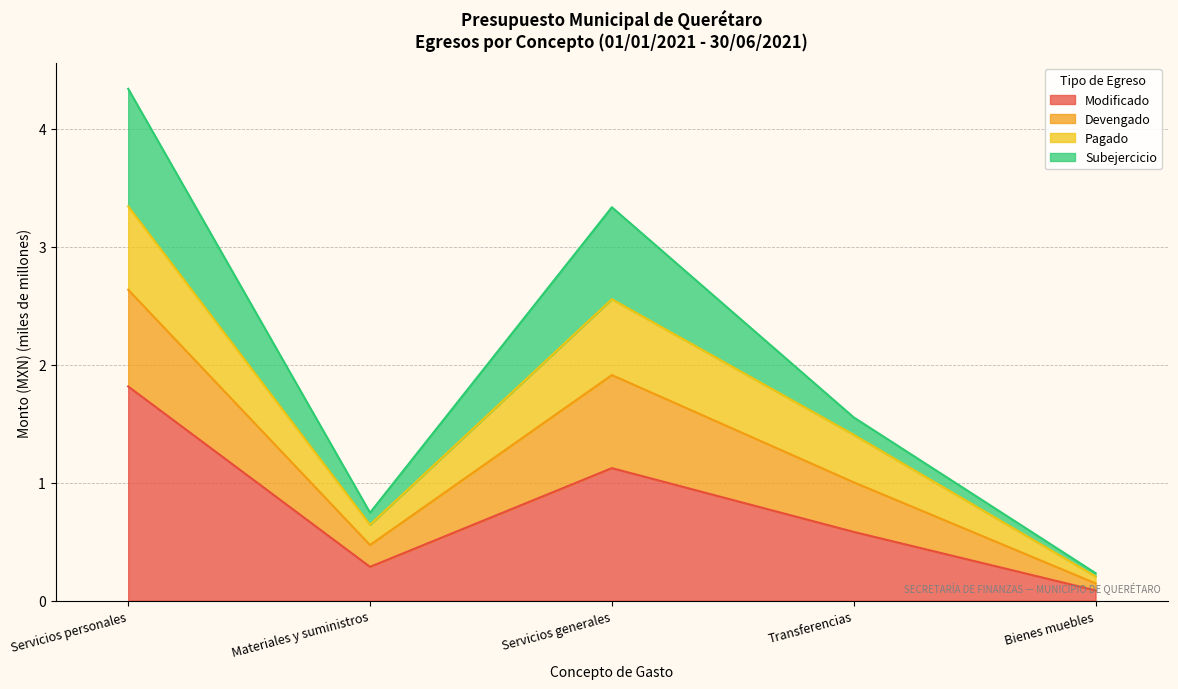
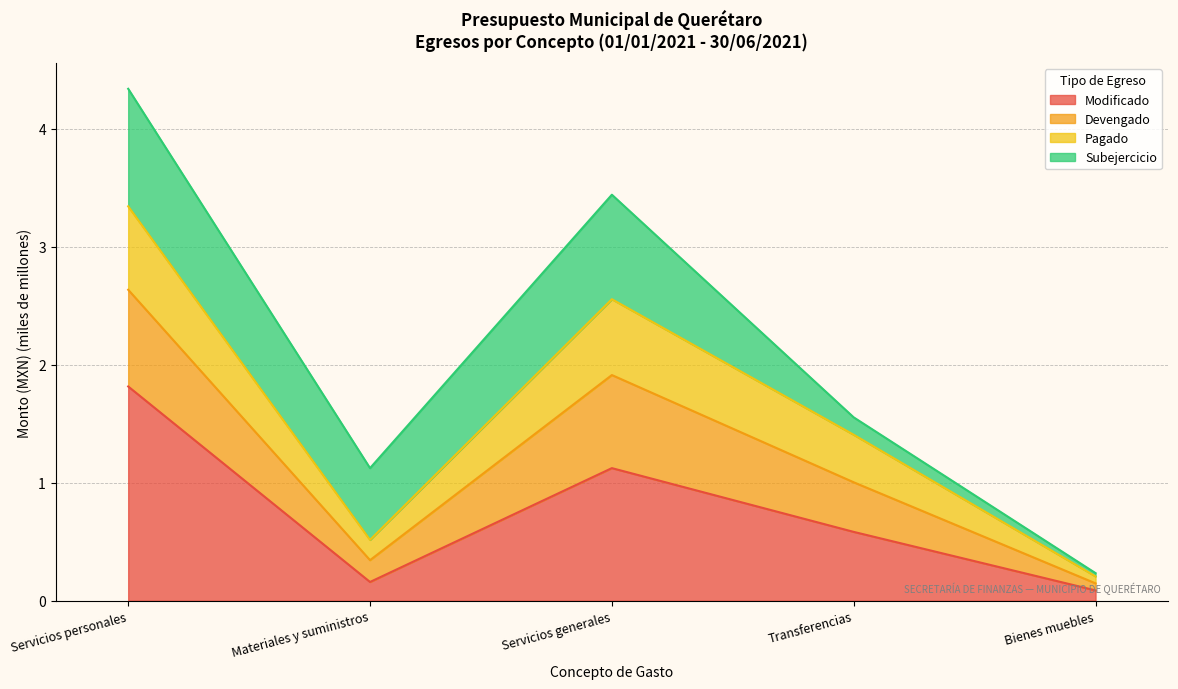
  {
    "Modificado": {
      "Servicios personales": 1.82,
-     "Materiales y suministros": 0.29,
+     "Materiales y suministros": 0.16,
      "Servicios generales": 1.12,
      "Transferencias": 0.58,
      "Bienes muebles": 0.09
    },
    "Subejercicio": {
      "Servicios personales": 1.00,
-     "Materiales y suministros": 0.10,
-     "Servicios generales": 0.78,
+     "Materiales y suministros": 0.61,
+     "Servicios generales": 0.89,
      "Transferencias": 0.15,
      "Bienes muebles": 0.03
    }
  }
